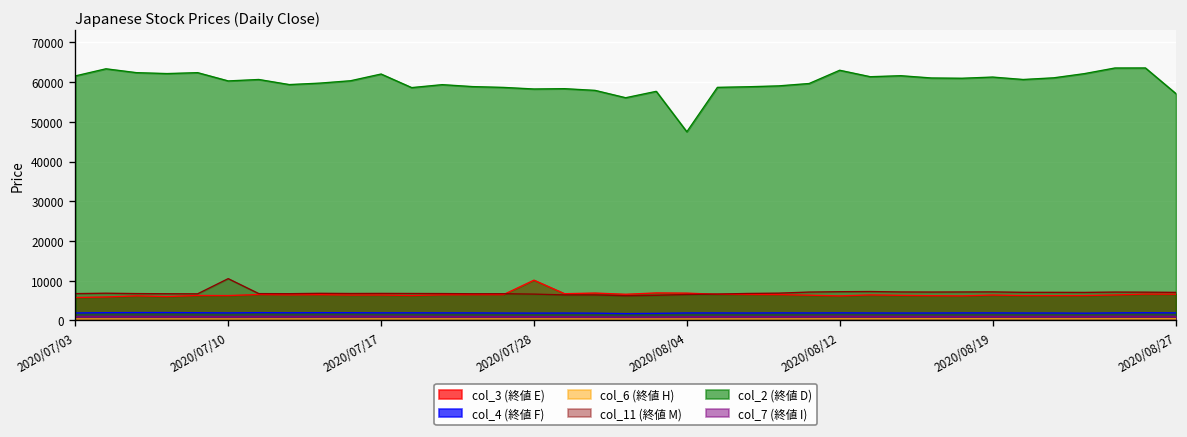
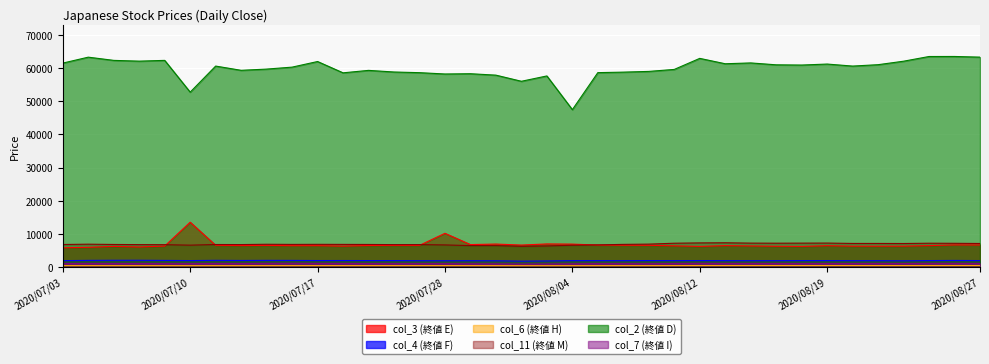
  {
    "col_3 (終値 E)": {
      "2020/07/03": 6000,
-     "2020/07/10": 6000,
+     "2020/07/10": 13000,
      "2020/07/28": 10000,
      "2020/08/12": 6000,
      "2020/08/19": 6000
    },
    "col_4 (終値 F)": {
      "2020/07/03": 2000,
      "2020/07/10": 2000,
      "2020/07/17": 2000,
      "2020/07/28": 2000,
      "2020/08/04": 2000,
      "2020/08/12": 2000,
      "2020/08/19": 2000,
      "2020/08/27": 2000
    },
    "col_11 (終値 M)": {
      "2020/07/03": 7000,
-     "2020/07/10": 11000,
+     "2020/07/10": 7000,
      "2020/07/28": 7000,
      "2020/08/12": 7000,
      "2020/08/19": 7000
    },
    "col_2 (終値 D)": {
      "2020/07/03": 62000,
-     "2020/07/10": 60000,
+     "2020/07/10": 53000,
      "2020/07/17": 62000,
      "2020/07/28": 58000,
      "2020/08/04": 47000,
      "2020/08/12": 63000,
      "2020/08/19": 61000,
-     "2020/08/27": 57000
+     "2020/08/27": 63000
    }
  }
